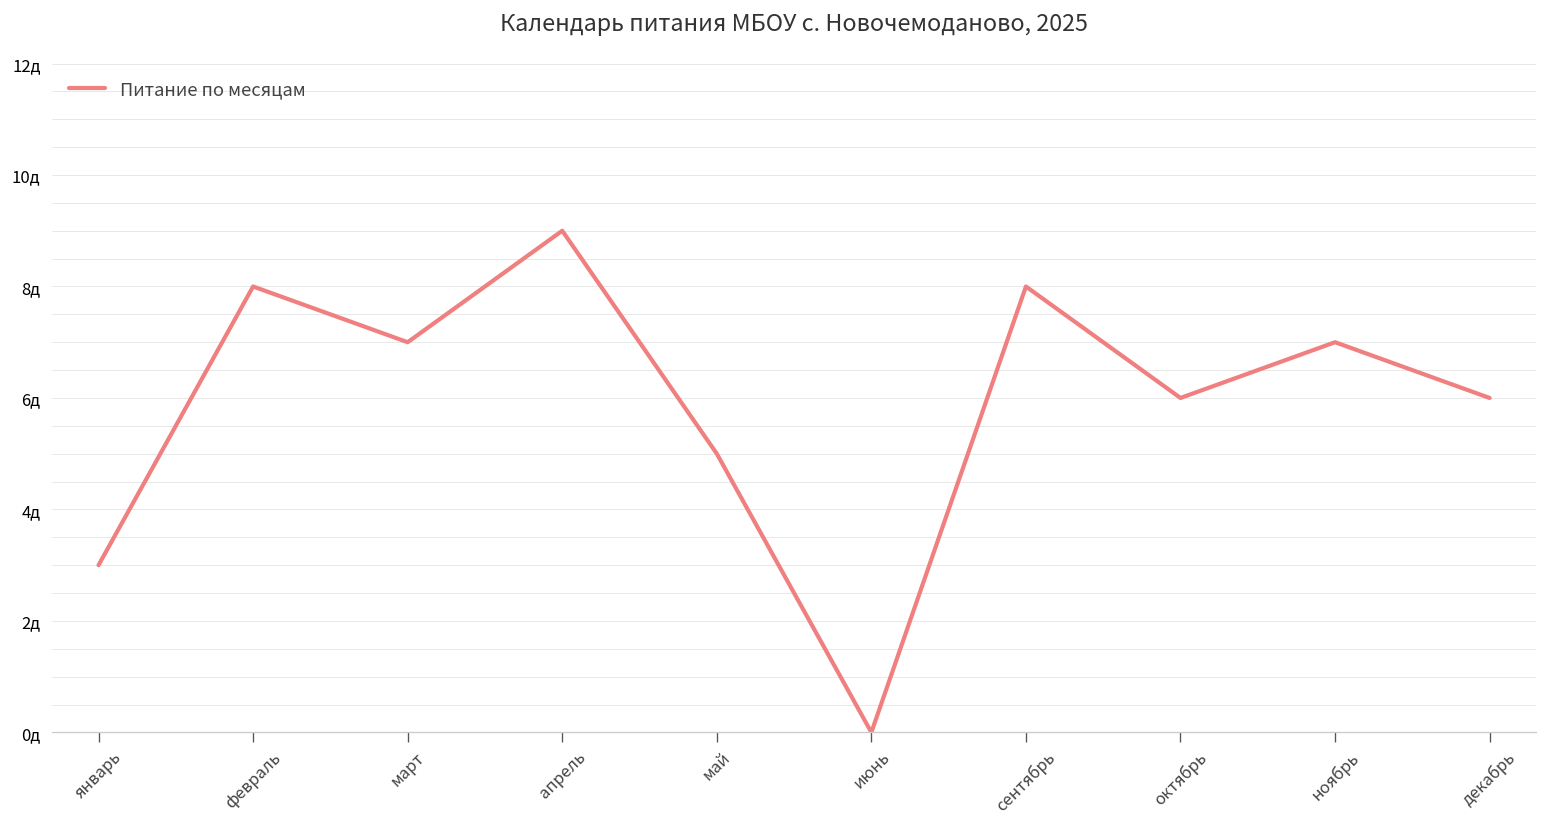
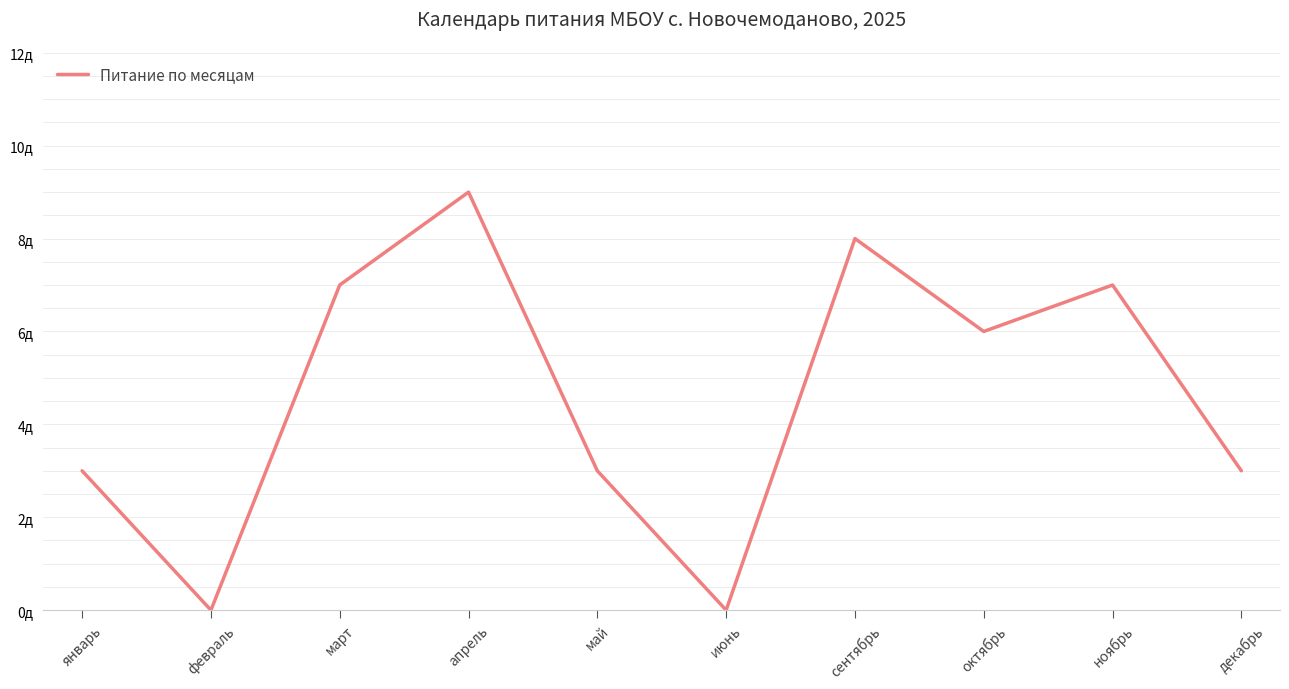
  {
    "январь": "3д",
-   "февраль": "8д",
+   "февраль": "0д",
    "март": "7д",
    "апрель": "9д",
-   "май": "5д",
+   "май": "3д",
    "июнь": "0д",
    "сентябрь": "8д",
    "октябрь": "6д",
    "ноябрь": "7д",
-   "декабрь": "6д"
+   "декабрь": "3д"
  }
